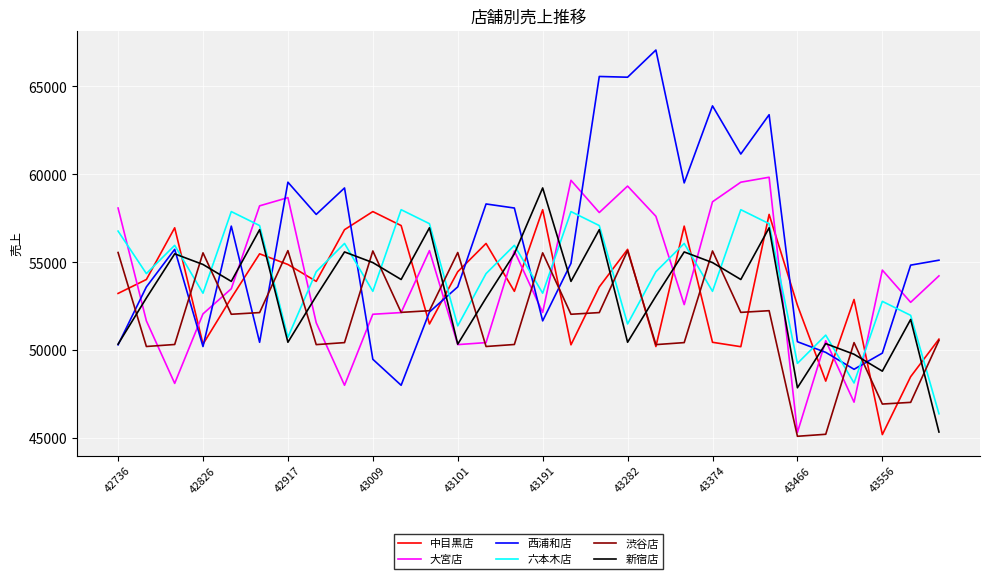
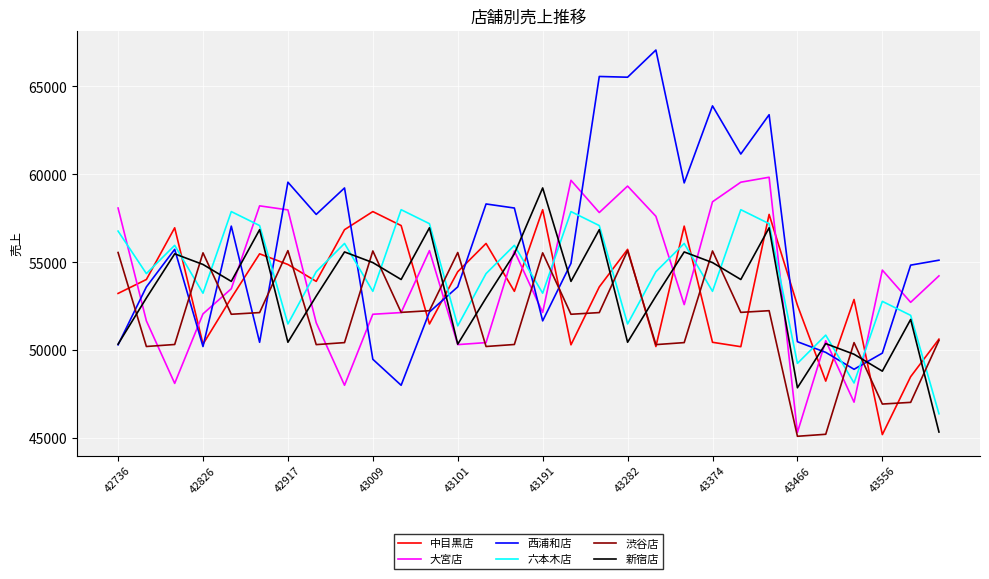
  {
    "中目黒店": {
      "42736": 53200,
      "42917": 54900,
      "43009": 57900,
      "43101": 54500,
      "43191": 58000,
      "43374": 50500,
      "43466": 52600,
      "43556": 45200
    },
    "大宮店": {
      "42736": 58100,
      "42826": 52100,
-     "42917": 58700,
+     "42917": 58000,
      "43009": 52100,
      "43191": 52200,
      "43282": 59300,
      "43374": 58400,
      "43466": 45300,
      "43556": 54600
    },
    "西浦和店": {
      "42917": 59600,
      "43009": 49500,
      "43101": 53600,
      "43191": 51700,
      "43282": 65500,
      "43374": 63900,
      "43466": 50500,
      "43556": 49800
    },
    "六本木店": {
      "42736": 56800,
      "42826": 53300,
-     "42917": 50700,
+     "42917": 51500,
      "43009": 53400,
      "43101": 51400,
      "43191": 53300,
      "43282": 51500,
      "43374": 53400,
      "43466": 49300,
      "43556": 52800
    },
    "渋谷店": {
      "42736": 55600,
      "42826": 55500,
      "42917": 55700,
      "43009": 55700,
      "43101": 55600,
      "43191": 55500,
      "43374": 55700,
      "43466": 45100,
      "43556": 47000
    },
    "新宿店": {
      "42826": 54900,
      "42917": 50500,
      "43009": 55000,
      "43191": 59200,
      "43282": 50500,
      "43374": 55000,
      "43466": 47900,
      "43556": 48800
    }
  }
